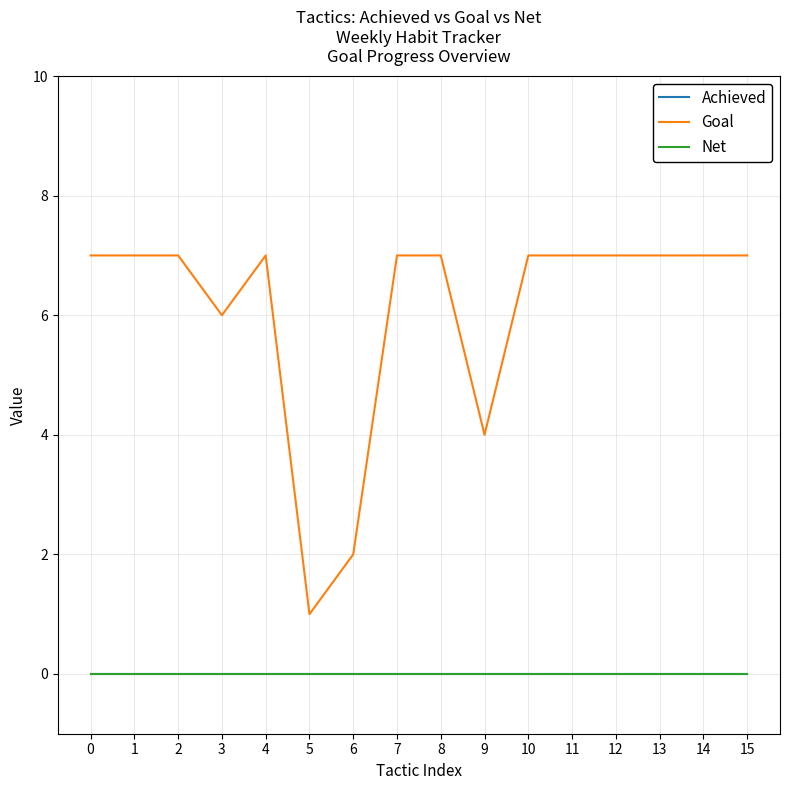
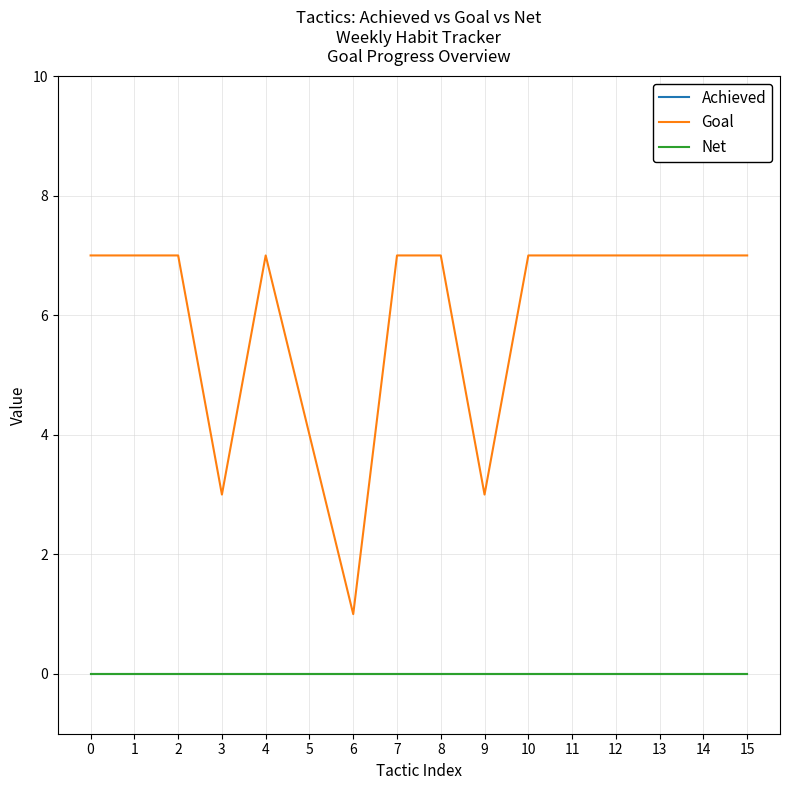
  {
    "Net": {
      "0": 0,
      "1": 0,
      "2": 0,
      "3": 0,
      "4": 0,
      "5": 0,
      "6": 0,
      "7": 0,
      "8": 0,
      "9": 0,
      "10": 0,
      "11": 0,
      "12": 0,
      "13": 0,
      "14": 0,
      "15": 0
    },
    "Goal": {
      "0": 7,
      "1": 7,
      "2": 7,
-     "3": 6,
+     "3": 3,
      "4": 7,
-     "5": 1,
-     "6": 2,
+     "5": 4,
+     "6": 1,
      "7": 7,
      "8": 7,
-     "9": 4,
+     "9": 3,
      "10": 7,
      "11": 7,
      "12": 7,
      "13": 7,
      "14": 7,
      "15": 7
    }
  }
